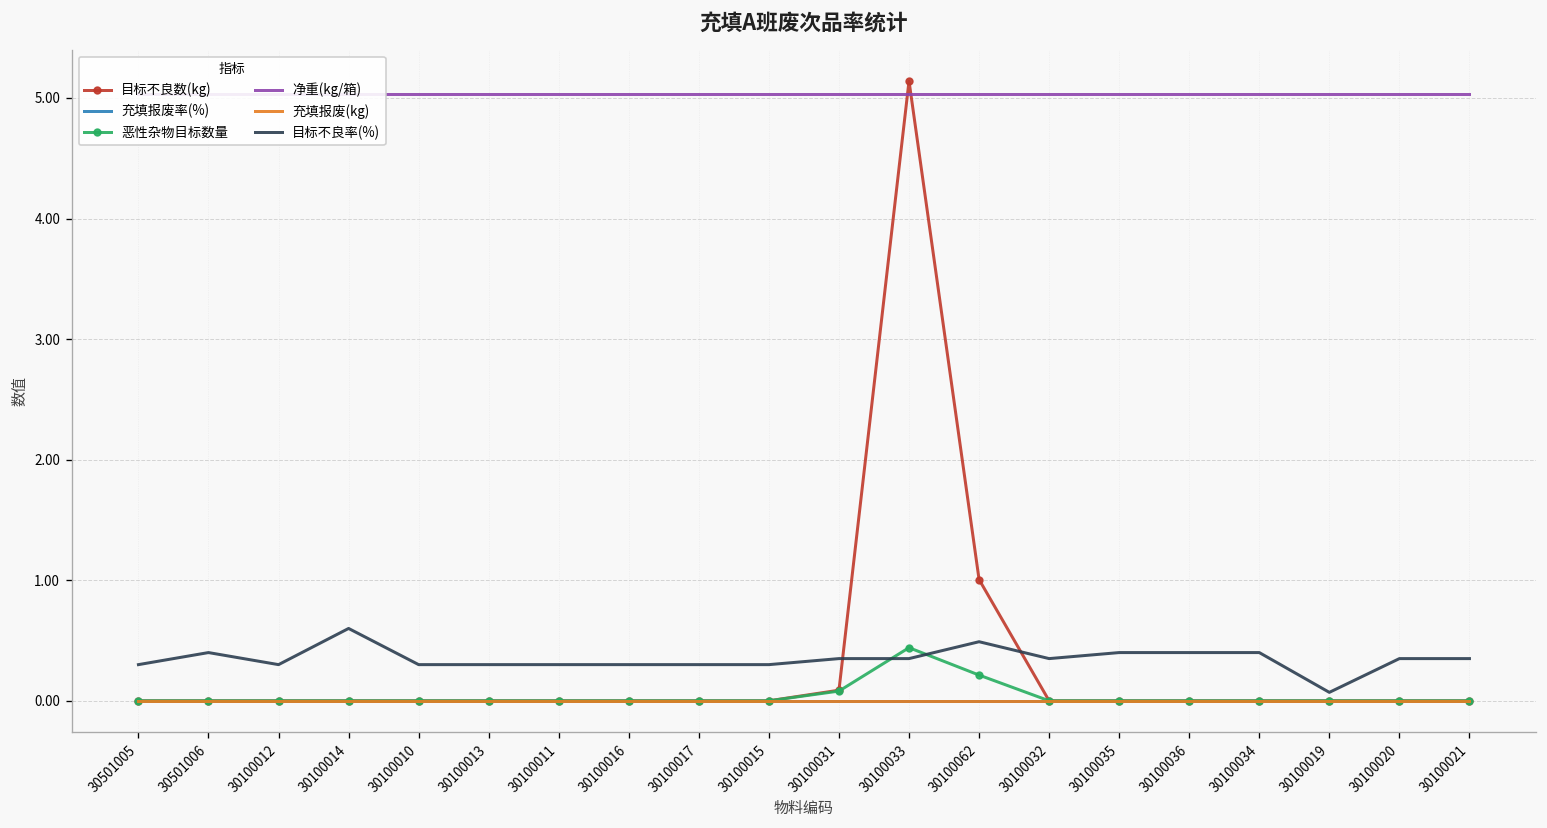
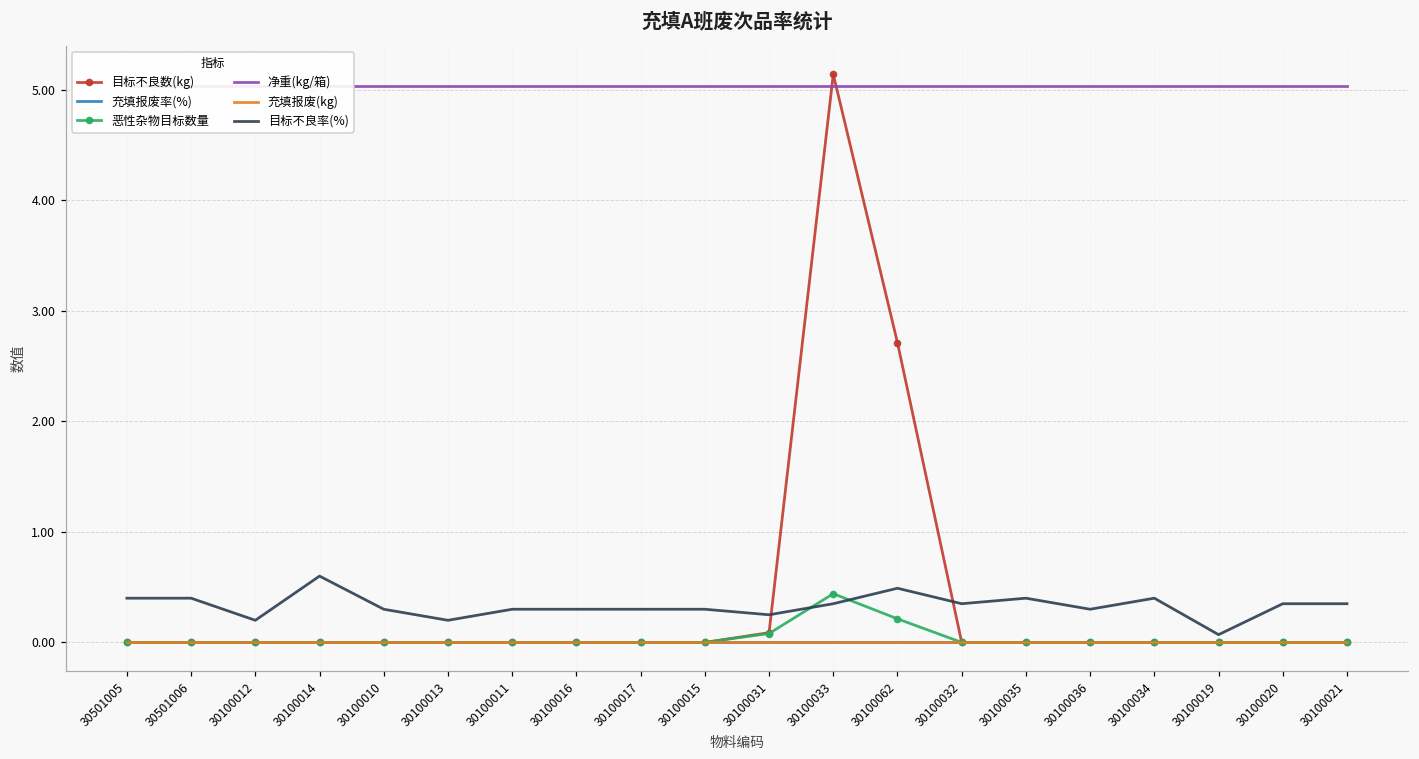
  {
    "目标不良数(kg)": {
      "30100033": 5.14,
-     "30100062": 1.01
+     "30100062": 2.71
    },
    "充填报废(kg)": {
      "30100031": 0.00,
      "30100033": 0.00,
      "30100062": 0.00
    },
    "恶性杂物目标数量": {
      "30100033": 0.44,
      "30100062": 0.21
    },
    "净重(kg/箱)": {
      "30100010": 5.03,
      "30100013": 5.03,
      "30100011": 5.03,
      "30100016": 5.03,
      "30100017": 5.03,
      "30100015": 5.03,
      "30100031": 5.03,
      "30100033": 5.03,
      "30100062": 5.03,
      "30100032": 5.03,
      "30100035": 5.03,
      "30100036": 5.03,
      "30100034": 5.03,
      "30100019": 5.03,
      "30100020": 5.03,
      "30100021": 5.03
    },
    "目标不良率(%)": {
-     "30501005": 0.3,
+     "30501005": 0.4,
      "30501006": 0.40,
-     "30100012": 0.3,
+     "30100012": 0.2,
      "30100014": 0.60,
      "30100010": 0.30,
-     "30100013": 0.3,
+     "30100013": 0.2,
      "30100011": 0.30,
      "30100016": 0.30,
      "30100017": 0.30,
      "30100015": 0.30,
-     "30100031": 0.35,
+     "30100031": 0.25,
      "30100033": 0.35,
      "30100062": 0.49,
      "30100032": 0.35,
      "30100035": 0.40,
-     "30100036": 0.4,
+     "30100036": 0.3,
      "30100034": 0.40,
      "30100019": 0.07,
      "30100020": 0.35,
      "30100021": 0.35
    }
  }
